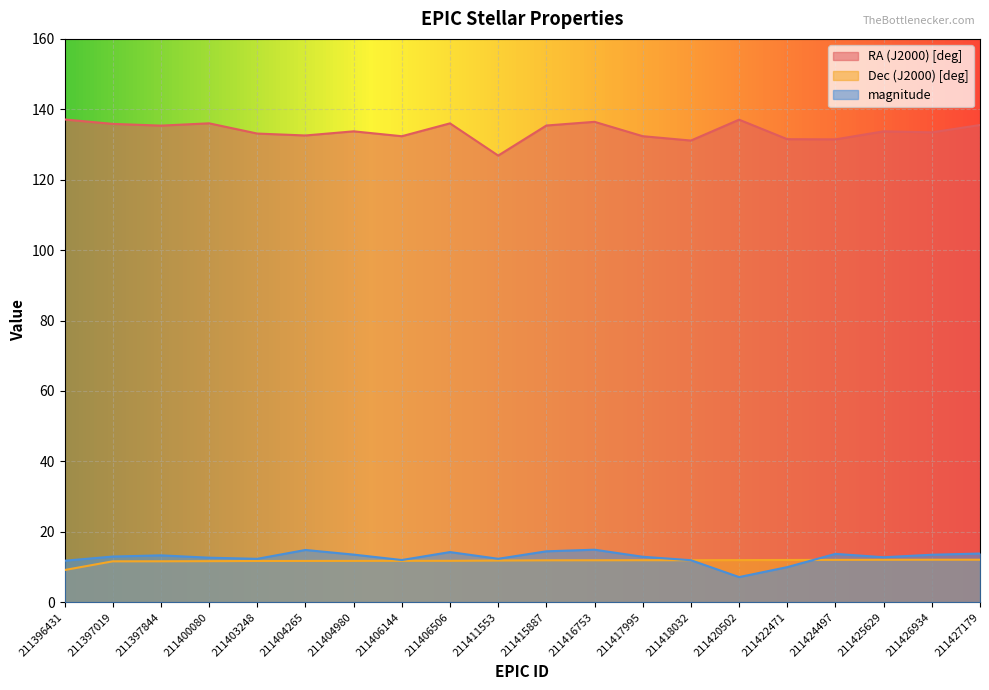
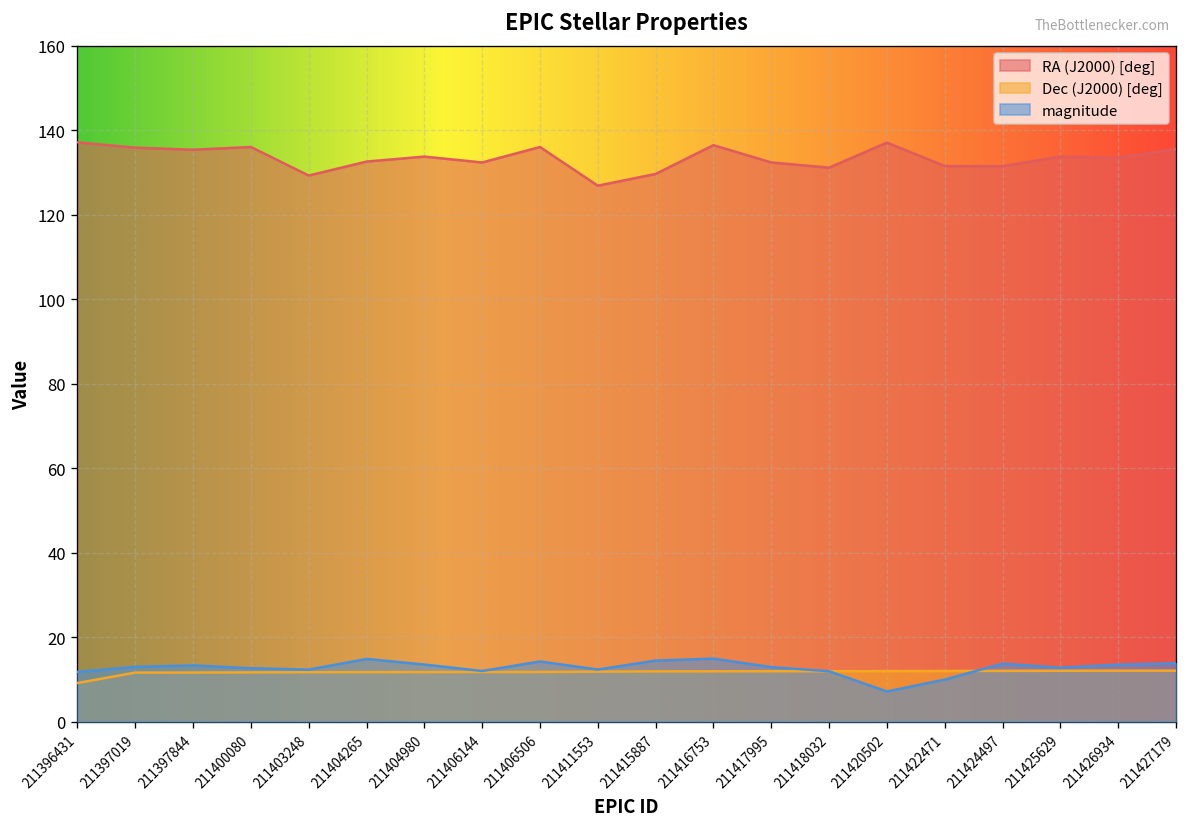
  {
    "RA (J2000) [deg]": {
      "211396431": 137,
      "211397019": 136,
      "211397844": 135,
      "211400080": 136,
-     "211403248": 133,
+     "211403248": 129,
      "211404265": 133,
      "211404980": 134,
      "211406144": 132,
      "211406506": 136,
      "211411553": 127,
-     "211415887": 135,
+     "211415887": 130,
      "211416753": 136,
      "211417995": 132,
      "211418032": 131,
      "211420502": 137,
      "211422471": 132,
      "211424497": 131,
      "211425629": 134,
      "211426934": 133,
      "211427179": 136
    },
    "Dec (J2000) [deg]": {
      "211396431": 9,
      "211397019": 12,
      "211397844": 12,
      "211400080": 12,
      "211404265": 12,
      "211404980": 12,
      "211406506": 12,
      "211415887": 12,
      "211416753": 12,
      "211417995": 12,
      "211420502": 12,
      "211422471": 12,
      "211424497": 12,
      "211425629": 12,
      "211426934": 12,
      "211427179": 12
    },
    "magnitude": {
      "211396431": 12,
      "211397019": 13,
      "211397844": 13,
      "211400080": 13,
      "211404265": 15,
      "211404980": 14,
      "211406506": 14,
      "211415887": 14,
      "211416753": 15,
      "211417995": 13,
      "211420502": 7,
      "211422471": 10,
      "211424497": 14,
      "211425629": 13,
      "211426934": 13,
      "211427179": 14
    }
  }
